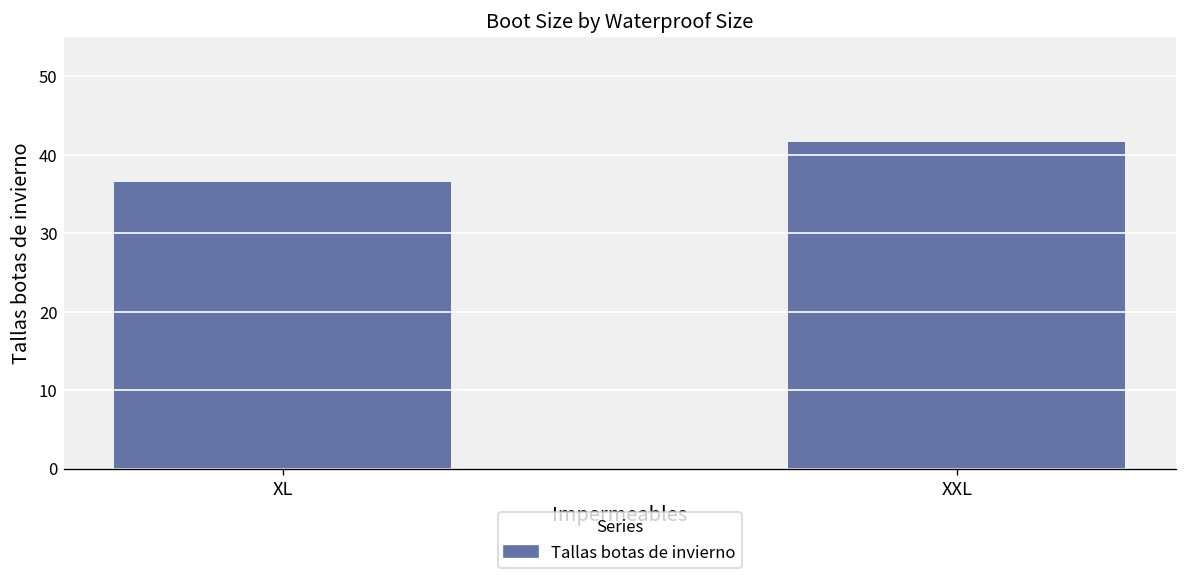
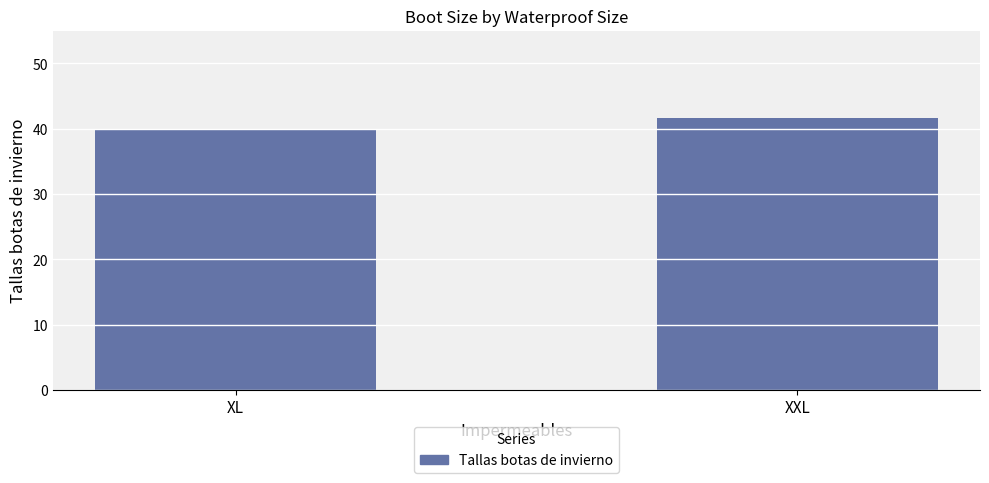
  {
-   "XL": 37,
+   "XL": 40,
    "XXL": 42
  }
